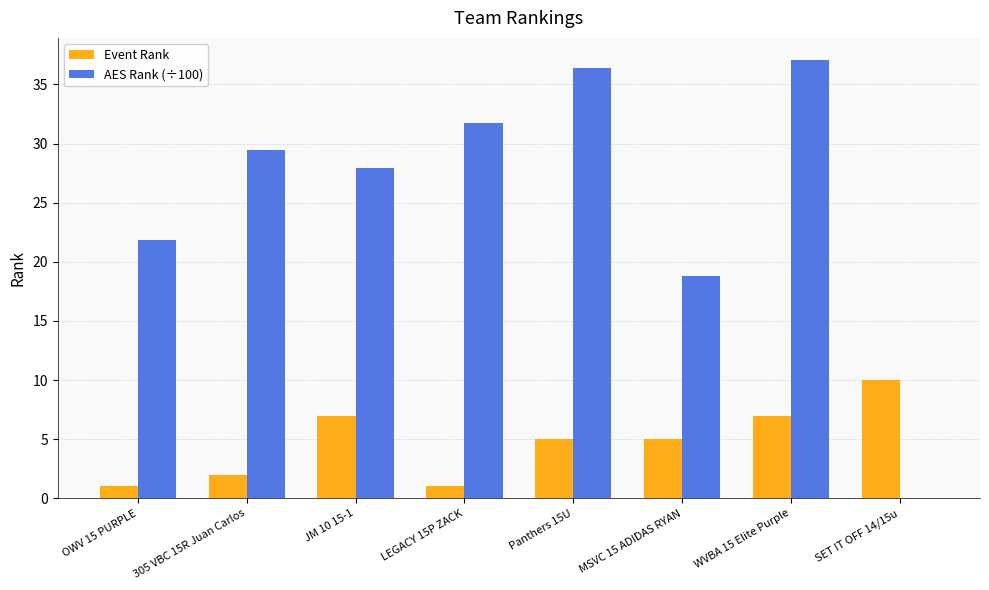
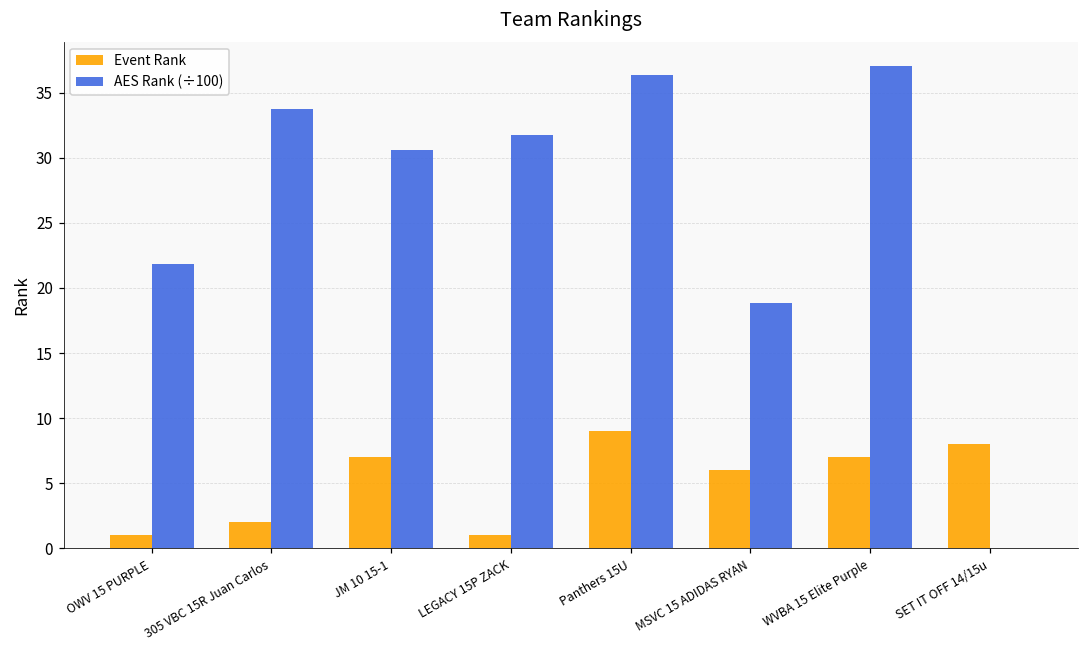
  {
    "Event Rank": {
      "OWV 15 PURPLE": 1,
      "305 VBC 15R Juan Carlos": 2,
      "JM 10 15-1": 7,
      "LEGACY 15P ZACK": 1,
-     "Panthers 15U": 5,
-     "MSVC 15 ADIDAS RYAN": 5,
+     "Panthers 15U": 9,
+     "MSVC 15 ADIDAS RYAN": 6,
      "WVBA 15 Elite Purple": 7,
-     "SET IT OFF 14/15u": 10
+     "SET IT OFF 14/15u": 8
    },
    "AES Rank (÷100)": {
      "OWV 15 PURPLE": 21.9,
-     "305 VBC 15R Juan Carlos": 29.5,
-     "JM 10 15-1": 28.0,
+     "305 VBC 15R Juan Carlos": 33.8,
+     "JM 10 15-1": 30.6,
      "LEGACY 15P ZACK": 31.7,
      "Panthers 15U": 36.4,
      "MSVC 15 ADIDAS RYAN": 18.8,
      "WVBA 15 Elite Purple": 37.1,
      "SET IT OFF 14/15u": 0.0
    }
  }
